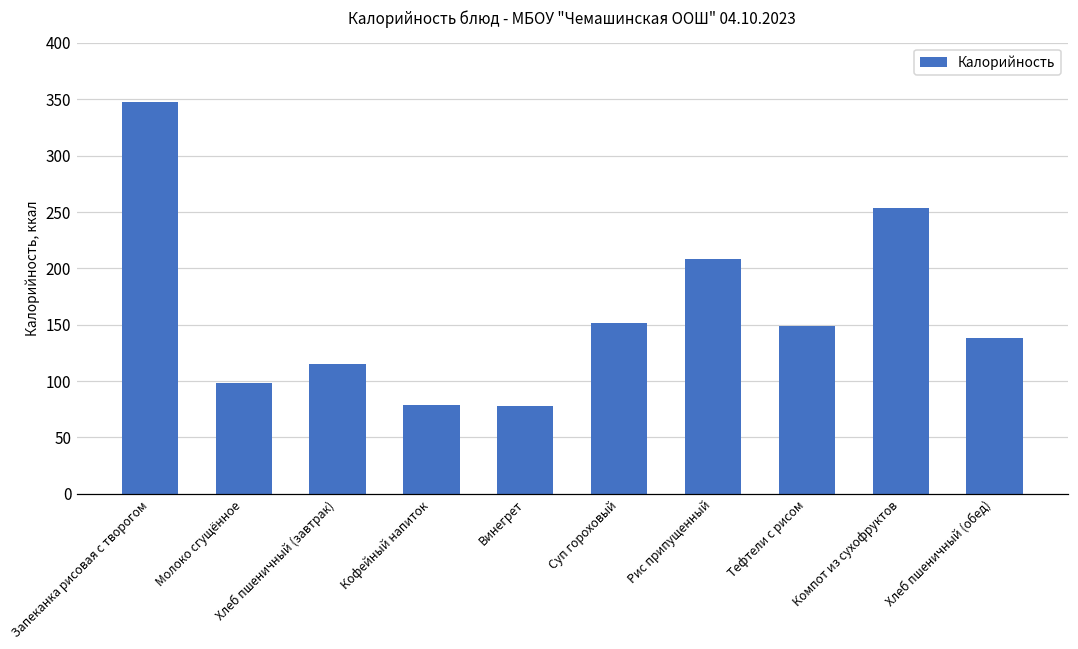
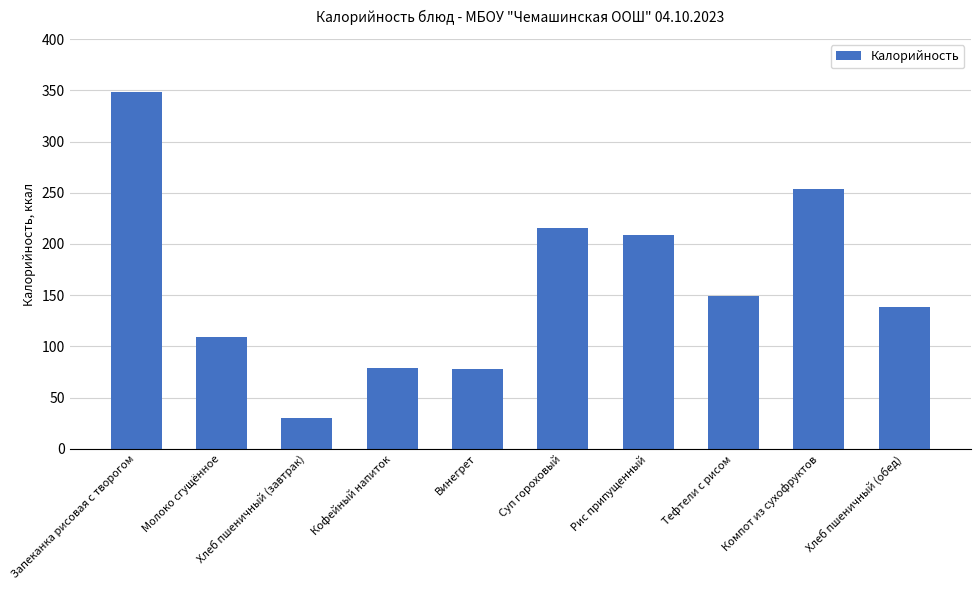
  {
    "Запеканка рисовая с творогом": 348,
-   "Молоко сгущённое": 98,
-   "Хлеб пшеничный (завтрак)": 116,
+   "Молоко сгущённое": 109,
+   "Хлеб пшеничный (завтрак)": 30,
    "Кофейный напиток": 79,
    "Винегрет": 78,
-   "Суп гороховый": 151,
+   "Суп гороховый": 216,
    "Рис припущенный": 209,
    "Тефтели с рисом": 149,
    "Компот из сухофруктов": 254,
    "Хлеб пшеничный (обед)": 139
  }
